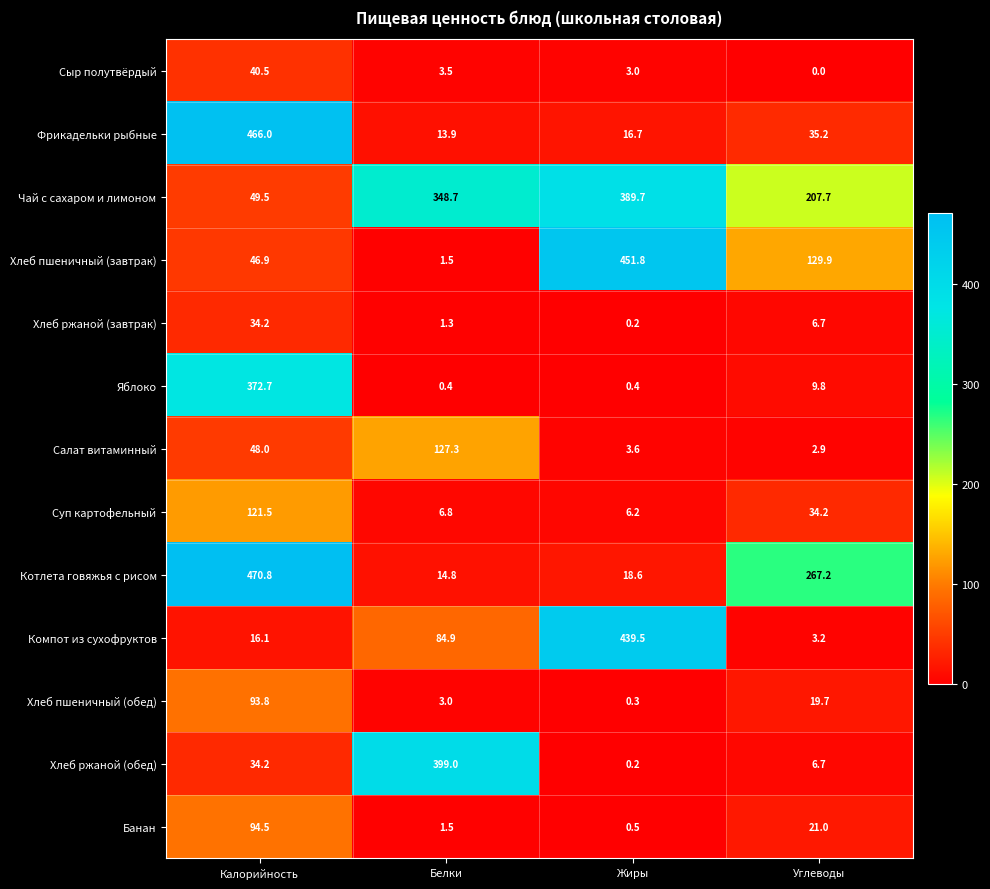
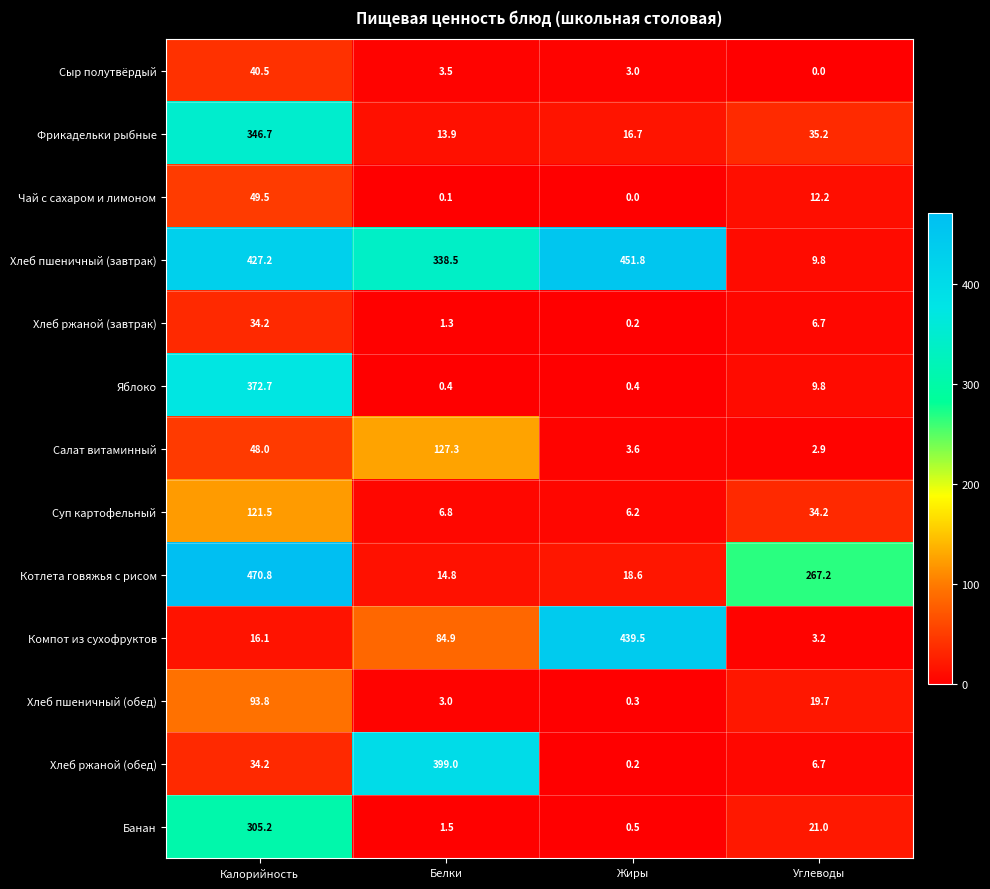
  {
    "Сыр полутвёрдый": {
      "Калорийность": 40.5,
      "Белки": 3.5,
      "Жиры": 3.0,
      "Углеводы": 0.0
    },
    "Фрикадельки рыбные": {
-     "Калорийность": 466.0,
+     "Калорийность": 346.7,
      "Белки": 13.9,
      "Жиры": 16.7,
      "Углеводы": 35.2
    },
    "Чай с сахаром и лимоном": {
      "Калорийность": 49.5,
-     "Белки": 348.7,
-     "Жиры": 389.7,
-     "Углеводы": 207.7
+     "Белки": 0.1,
+     "Жиры": 0.0,
+     "Углеводы": 12.2
    },
    "Хлеб пшеничный (завтрак)": {
-     "Калорийность": 46.9,
-     "Белки": 1.5,
+     "Калорийность": 427.2,
+     "Белки": 338.5,
      "Жиры": 451.8,
-     "Углеводы": 129.9
+     "Углеводы": 9.8
    },
    "Хлеб ржаной (завтрак)": {
      "Калорийность": 34.2,
      "Белки": 1.3,
      "Жиры": 0.2,
      "Углеводы": 6.7
    },
    "Яблоко": {
      "Калорийность": 372.7,
      "Белки": 0.4,
      "Жиры": 0.4,
      "Углеводы": 9.8
    },
    "Салат витаминный": {
      "Калорийность": 48.0,
      "Белки": 127.3,
      "Жиры": 3.6,
      "Углеводы": 2.9
    },
    "Суп картофельный": {
      "Калорийность": 121.5,
      "Белки": 6.8,
      "Жиры": 6.2,
      "Углеводы": 34.2
    },
    "Котлета говяжья с рисом": {
      "Калорийность": 470.8,
      "Белки": 14.8,
      "Жиры": 18.6,
      "Углеводы": 267.2
    },
    "Компот из сухофруктов": {
      "Калорийность": 16.1,
      "Белки": 84.9,
      "Жиры": 439.5,
      "Углеводы": 3.2
    },
    "Хлеб пшеничный (обед)": {
      "Калорийность": 93.8,
      "Белки": 3.0,
      "Жиры": 0.3,
      "Углеводы": 19.7
    },
    "Хлеб ржаной (обед)": {
      "Калорийность": 34.2,
      "Белки": 399.0,
      "Жиры": 0.2,
      "Углеводы": 6.7
    },
    "Банан": {
-     "Калорийность": 94.5,
+     "Калорийность": 305.2,
      "Белки": 1.5,
      "Жиры": 0.5,
      "Углеводы": 21.0
    }
  }
